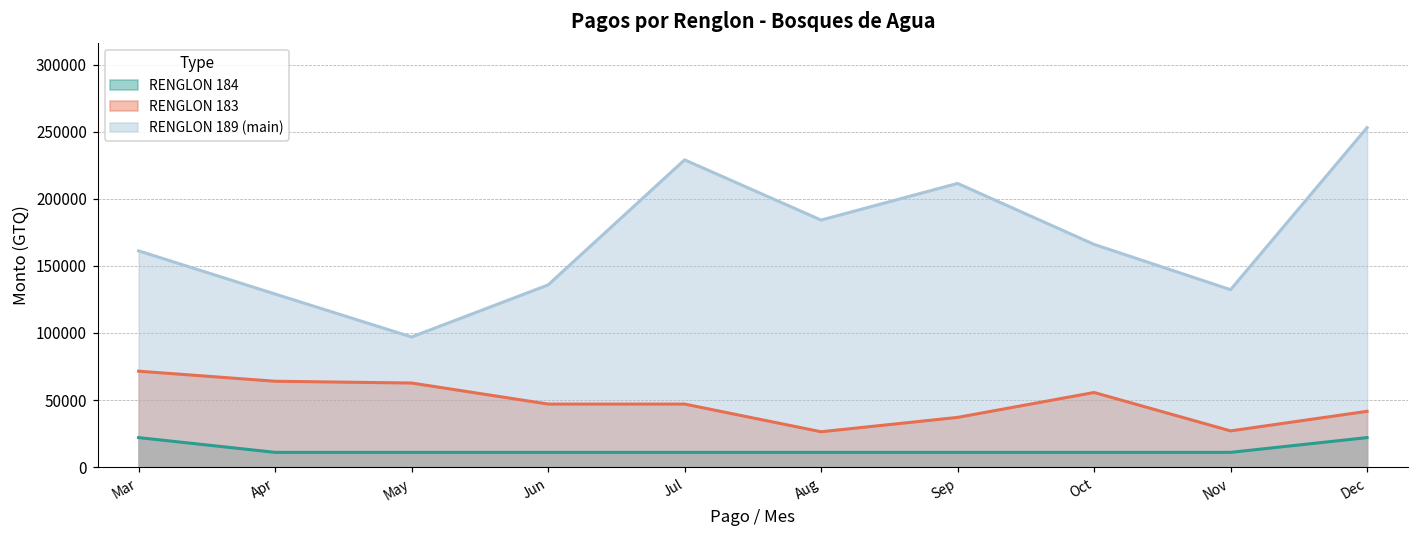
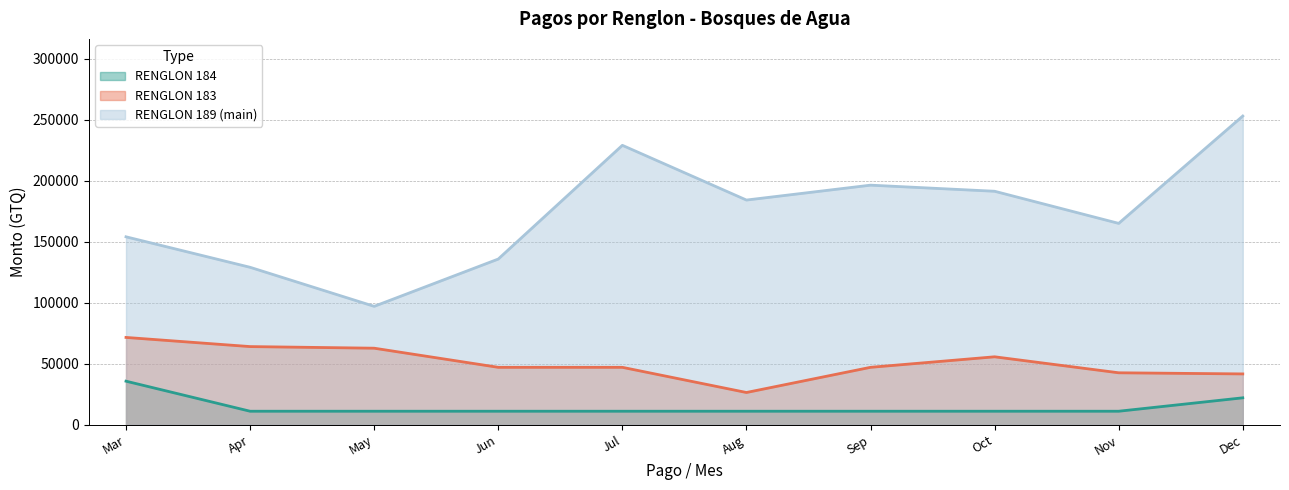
  {
    "RENGLON 184": {
-     "Mar": 22000,
+     "Mar": 36000,
      "Apr": 11000,
      "May": 11000,
      "Jun": 11000,
      "Jul": 11000,
      "Aug": 11000,
      "Sep": 11000,
      "Oct": 11000,
      "Nov": 11000,
      "Dec": 22000
    },
    "RENGLON 183": {
      "Mar": 72000,
      "Apr": 64000,
      "May": 63000,
      "Jun": 47000,
      "Jul": 47000,
      "Aug": 26000,
-     "Sep": 37000,
+     "Sep": 47000,
      "Oct": 56000,
-     "Nov": 27000,
+     "Nov": 43000,
      "Dec": 42000
    },
    "RENGLON 189 (main)": {
-     "Mar": 161000,
+     "Mar": 154000,
      "Apr": 129000,
      "May": 97000,
      "Jun": 136000,
      "Jul": 229000,
      "Aug": 184000,
-     "Sep": 211000,
-     "Oct": 166000,
-     "Nov": 132000,
+     "Sep": 196000,
+     "Oct": 191000,
+     "Nov": 165000,
      "Dec": 253000
    }
  }
